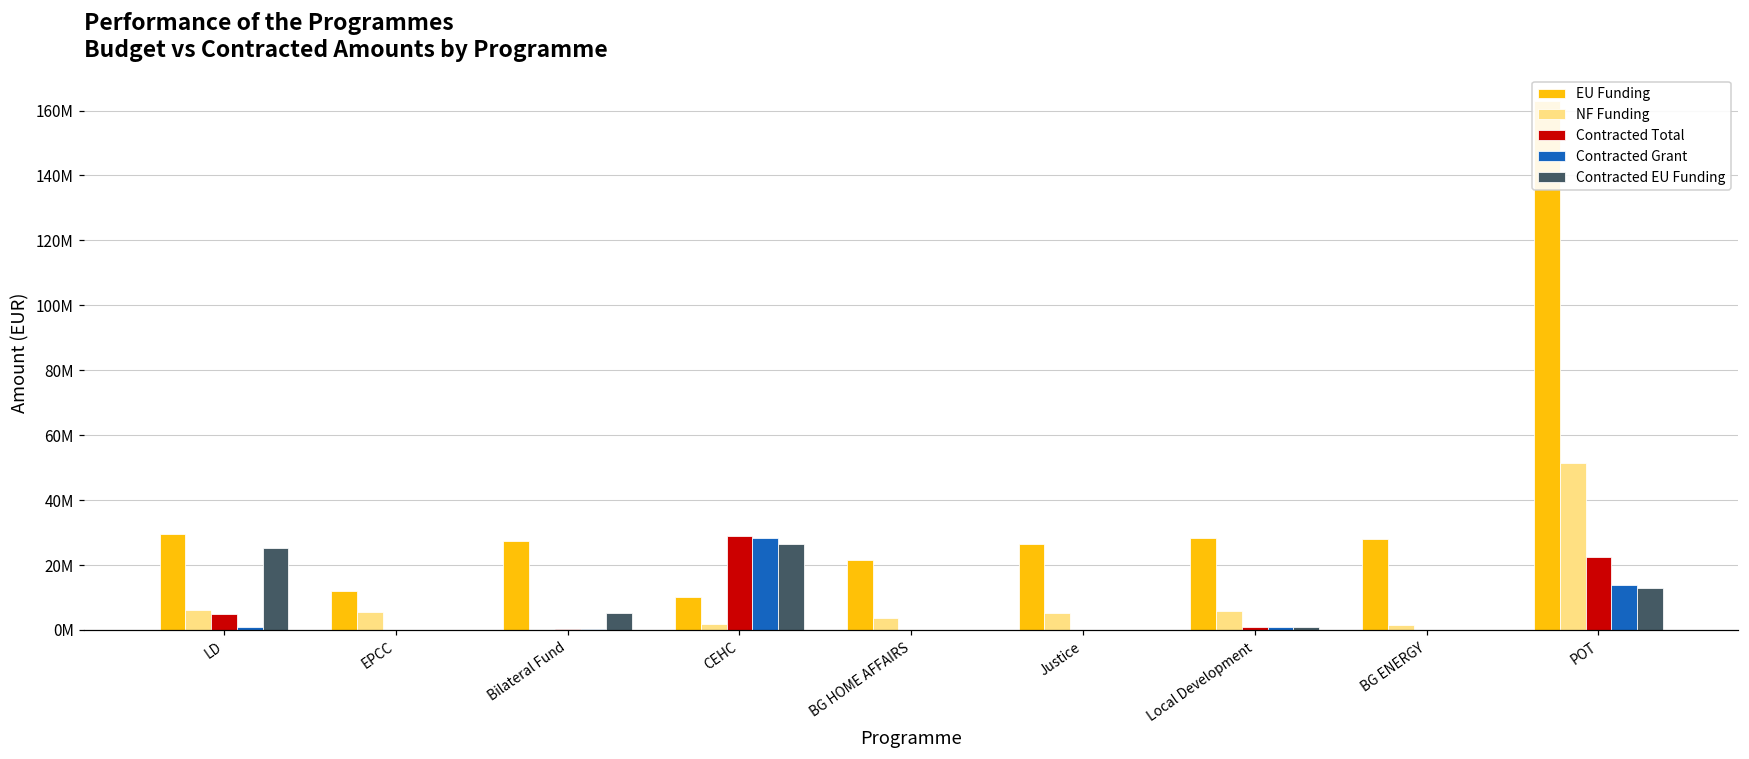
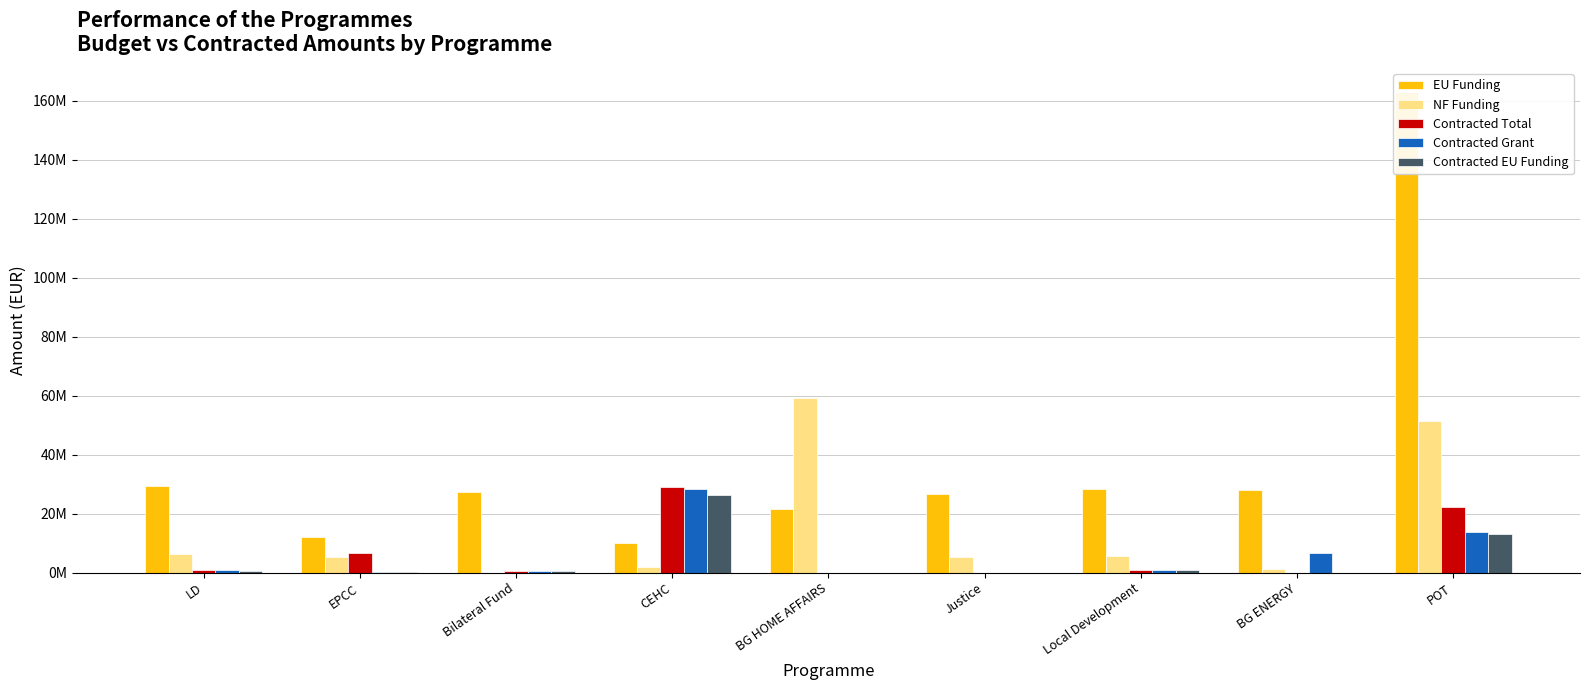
  {
    "EU Funding": {
      "LD": 29000000,
      "EPCC": 12000000,
      "Bilateral Fund": 27000000,
      "CEHC": 10000000,
      "BG HOME AFFAIRS": 21000000,
      "Justice": 27000000,
      "Local Development": 28000000,
      "BG ENERGY": 28000000
    },
    "NF Funding": {
      "LD": 6000000,
      "EPCC": 5000000,
      "Bilateral Fund": 0,
      "CEHC": 2000000,
-     "BG HOME AFFAIRS": 4000000,
+     "BG HOME AFFAIRS": 59000000,
      "Justice": 5000000,
      "Local Development": 6000000,
      "BG ENERGY": 1000000,
      "POT": 51000000
    },
    "Contracted Total": {
-     "LD": 5000000,
-     "EPCC": 0,
+     "LD": 1000000,
+     "EPCC": 7000000,
      "CEHC": 29000000,
      "Justice": 0,
      "Local Development": 1000000,
      "POT": 22000000
    },
    "Contracted Grant": {
      "CEHC": 28000000,
      "Justice": 0,
      "Local Development": 1000000,
-     "BG ENERGY": 0,
+     "BG ENERGY": 7000000,
      "POT": 14000000
    },
    "Contracted EU Funding": {
-     "LD": 25000000,
-     "Bilateral Fund": 5000000,
+     "LD": 1000000,
+     "Bilateral Fund": 0,
      "CEHC": 26000000,
      "Justice": 0,
      "POT": 13000000
    }
  }
